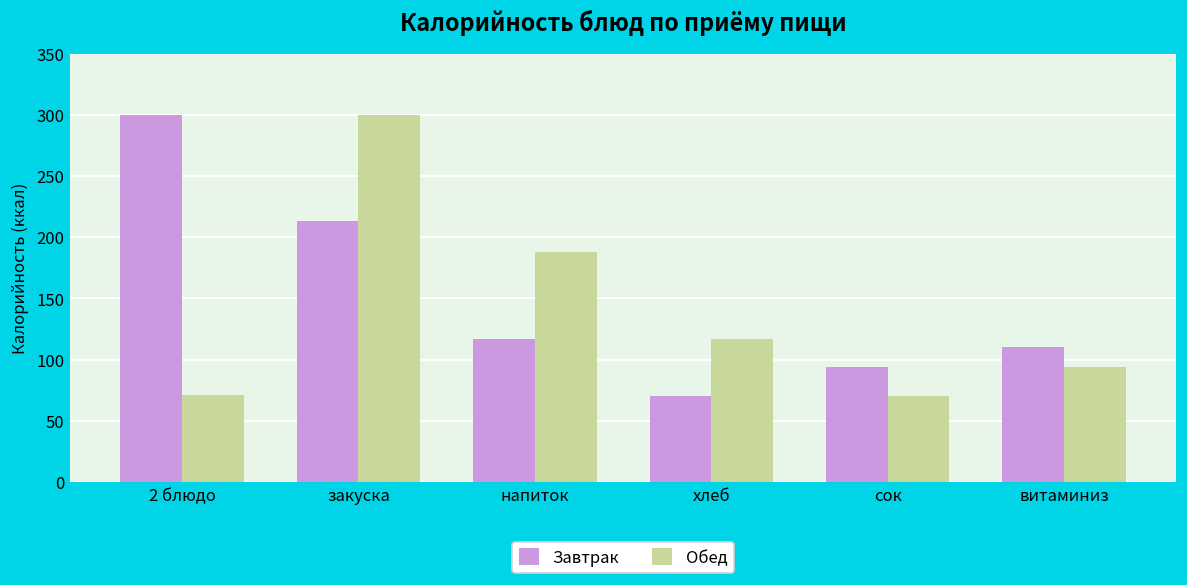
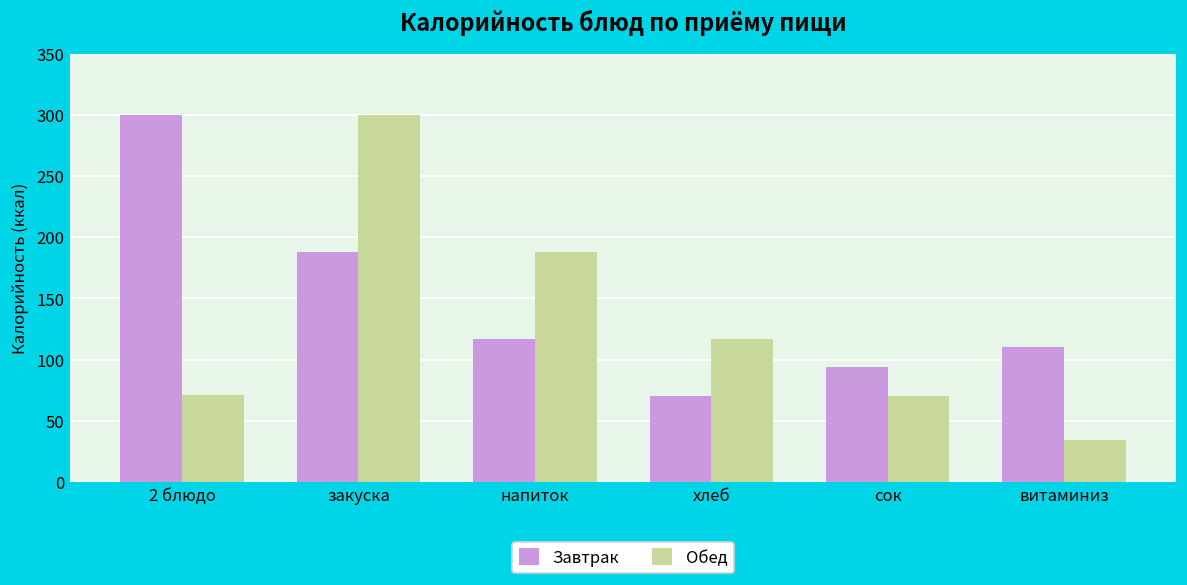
  {
    "Завтрак": {
      "2 блюдо": 300,
-     "закуска": 213,
+     "закуска": 188,
      "напиток": 117,
      "хлеб": 70,
      "сок": 94,
      "витаминиз": 111
    },
    "Обед": {
      "2 блюдо": 71,
      "закуска": 300,
      "напиток": 188,
      "хлеб": 117,
      "сок": 70,
-     "витаминиз": 94
+     "витаминиз": 34
    }
  }
